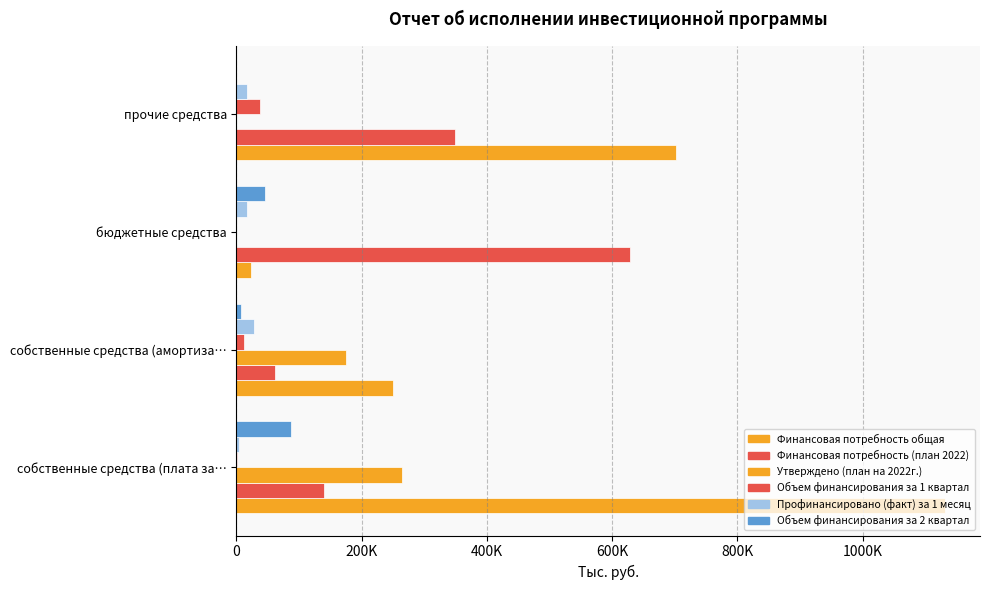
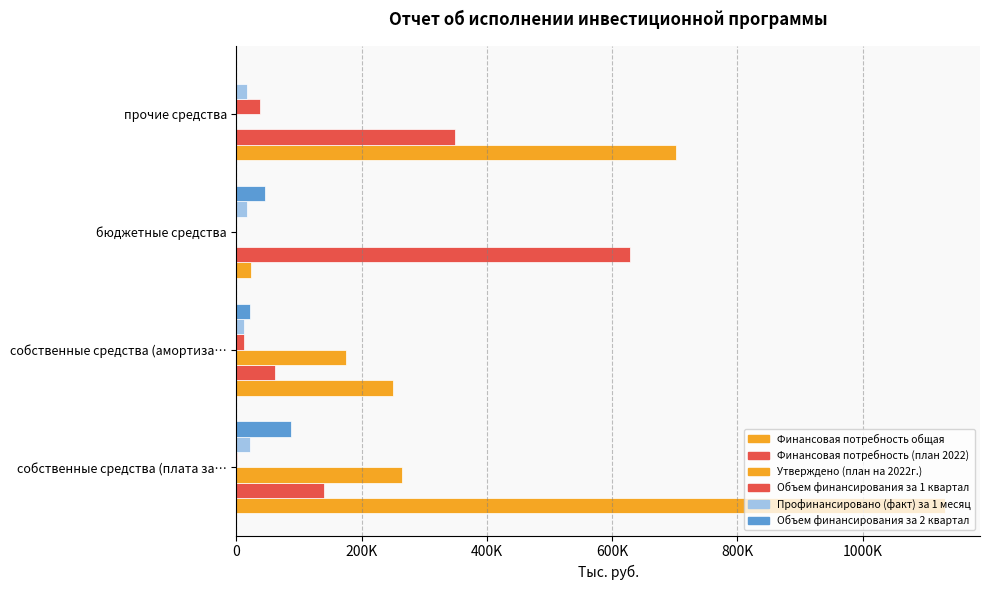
  {
    "Профинансировано (факт) за 1 месяц": {
      "прочие средства": 20000,
      "бюджетные средства": 20000,
-     "собственные средства (амортиза…": 30000,
-     "собственные средства (плата за…": 0
+     "собственные средства (амортиза…": 10000,
+     "собственные средства (плата за…": 20000
    },
    "Объем финансирования за 2 квартал": {
      "прочие средства": 0,
      "бюджетные средства": 50000,
-     "собственные средства (амортиза…": 10000,
+     "собственные средства (амортиза…": 20000,
      "собственные средства (плата за…": 90000
    }
  }
